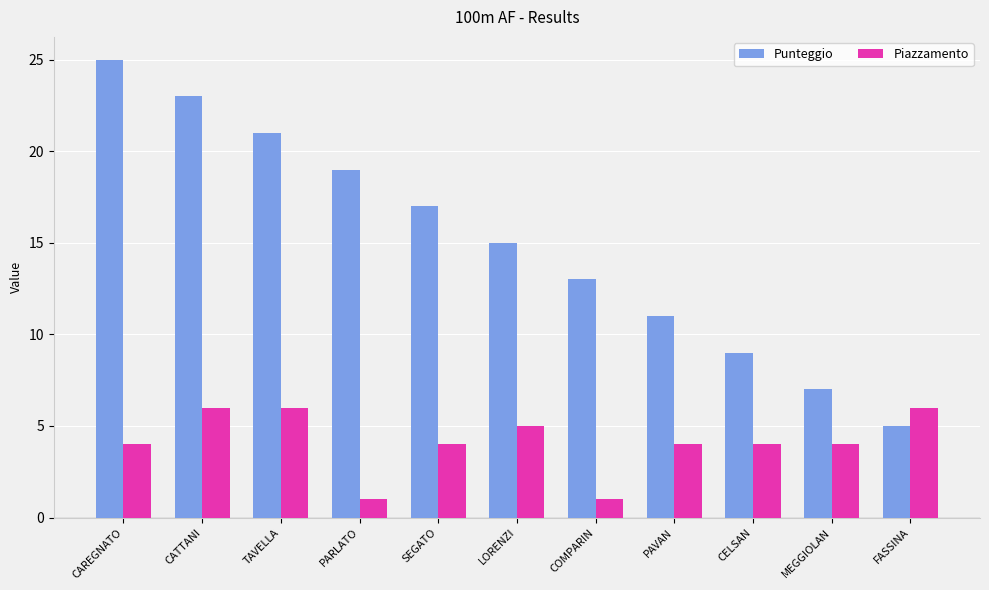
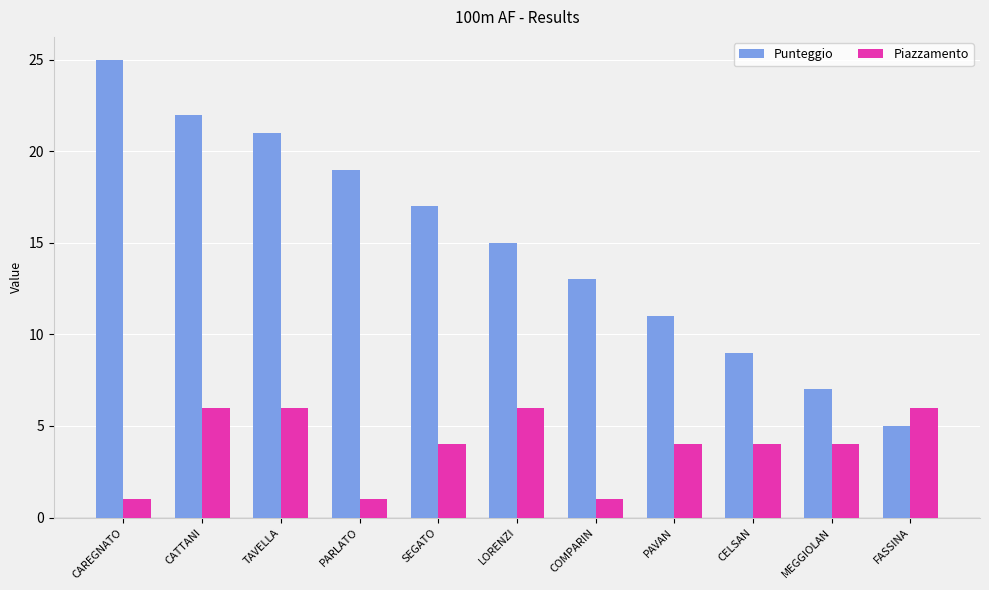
  {
    "Punteggio": {
      "CAREGNATO": 25,
-     "CATTANI": 23,
+     "CATTANI": 22,
      "TAVELLA": 21,
      "PARLATO": 19,
      "SEGATO": 17,
      "LORENZI": 15,
      "COMPARIN": 13,
      "PAVAN": 11,
      "CELSAN": 9,
      "MEGGIOLAN": 7,
      "FASSINA": 5
    },
    "Piazzamento": {
-     "CAREGNATO": 4,
+     "CAREGNATO": 1,
      "CATTANI": 6,
      "TAVELLA": 6,
      "PARLATO": 1,
      "SEGATO": 4,
-     "LORENZI": 5,
+     "LORENZI": 6,
      "COMPARIN": 1,
      "PAVAN": 4,
      "CELSAN": 4,
      "MEGGIOLAN": 4,
      "FASSINA": 6
    }
  }
